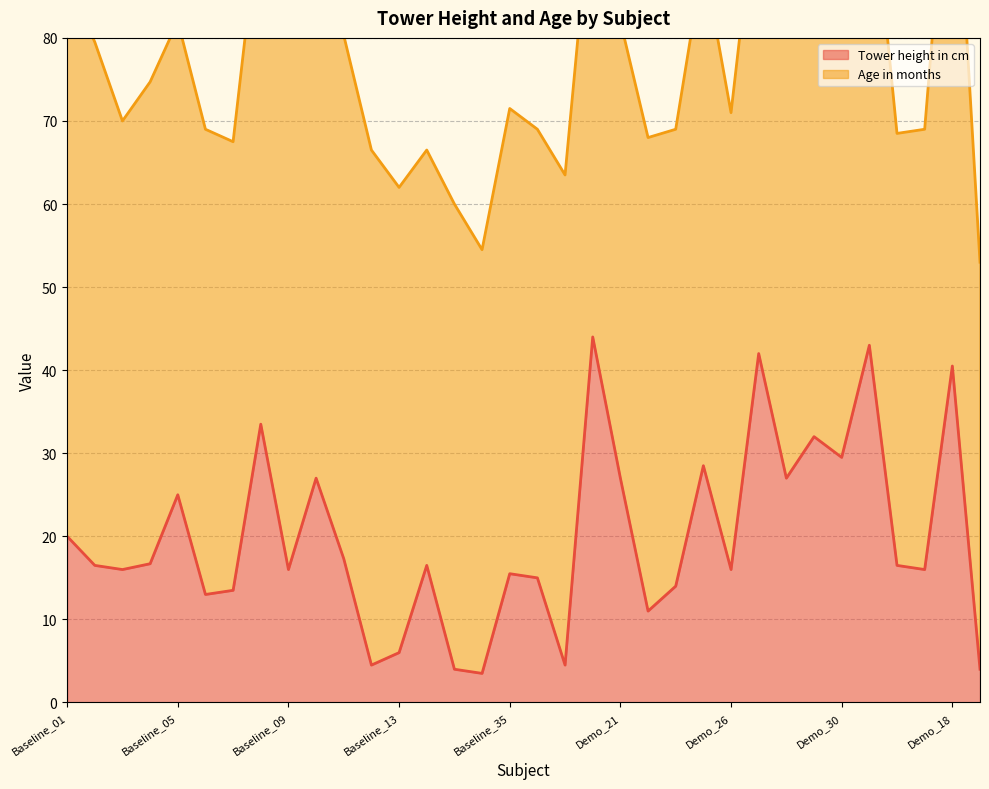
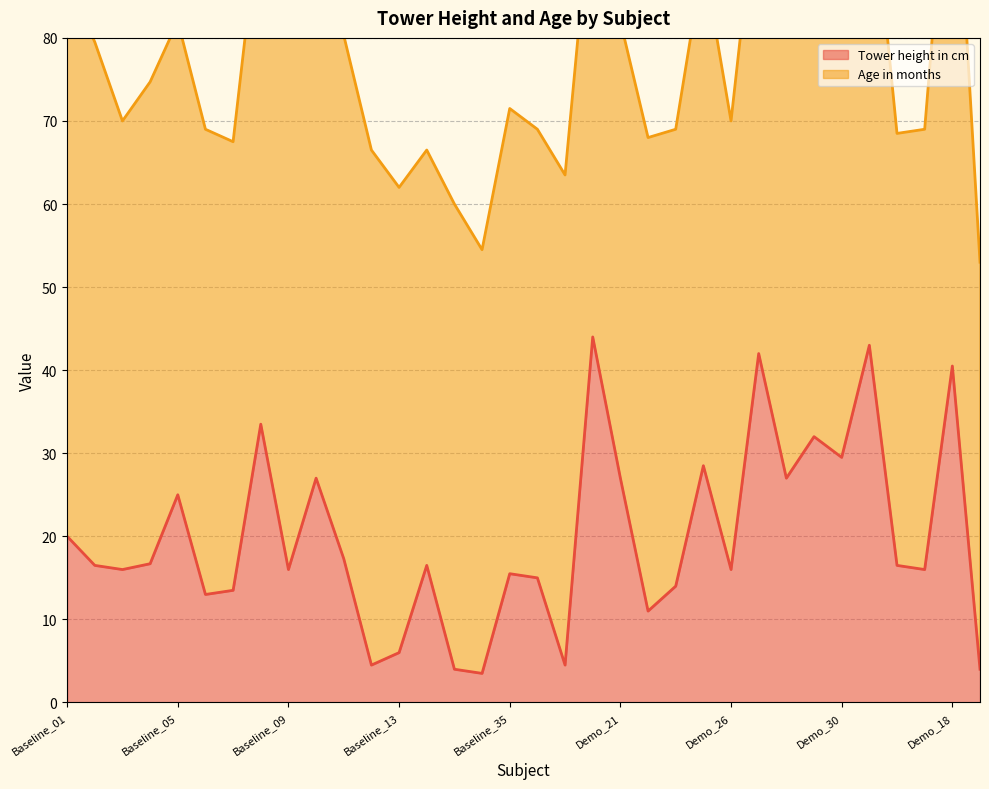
  {
    "Tower height in cm": {
      "Baseline_01": 20,
      "Baseline_05": 25,
      "Baseline_09": 16,
      "Baseline_13": 6,
      "Baseline_35": 16,
      "Demo_21": 27,
      "Demo_26": 16,
      "Demo_30": 30,
      "Demo_18": 41
    },
    "Age in months": {
      "Baseline_13": 56,
      "Baseline_35": 56,
-     "Demo_26": 55
+     "Demo_26": 54
    }
  }
